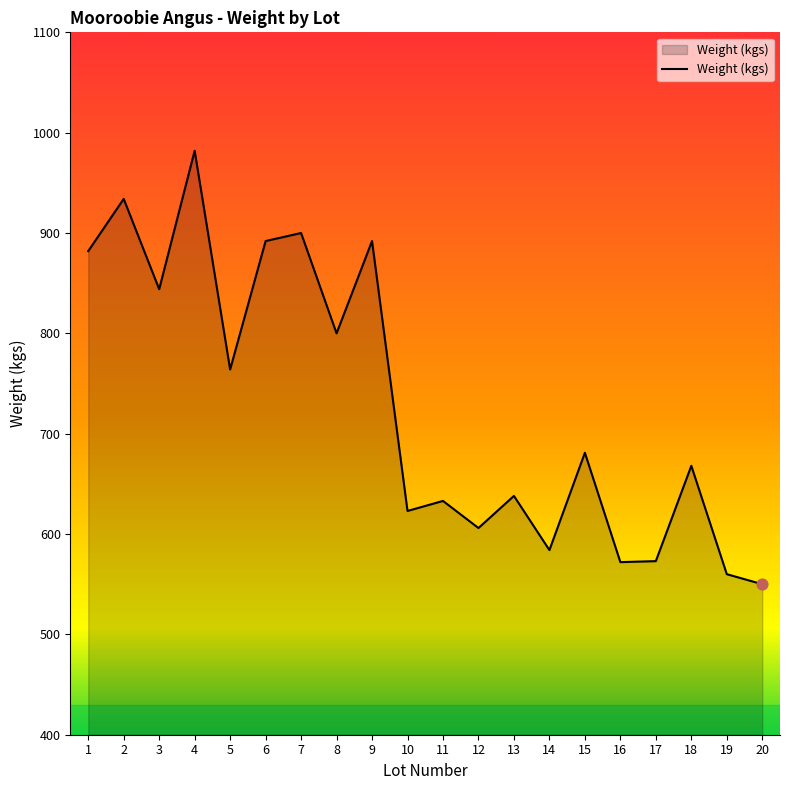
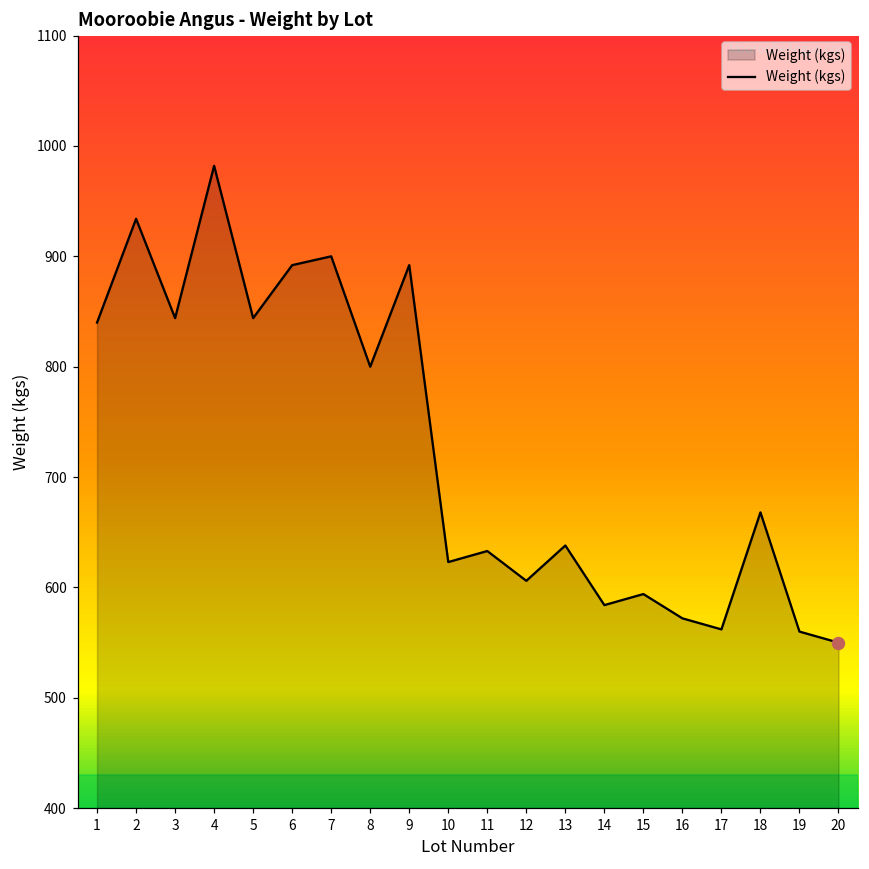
  {
    "Weight (kgs)": {
-     "1": 882,
+     "1": 840,
      "2": 934,
      "3": 844,
      "4": 982,
-     "5": 764,
+     "5": 844,
      "6": 892,
      "7": 900,
      "8": 800,
      "9": 892,
      "10": 623,
      "11": 633,
      "12": 606,
      "13": 638,
      "14": 584,
-     "15": 681,
+     "15": 594,
      "16": 572,
-     "17": 573,
+     "17": 562,
      "18": 668,
      "19": 560
    }
  }
